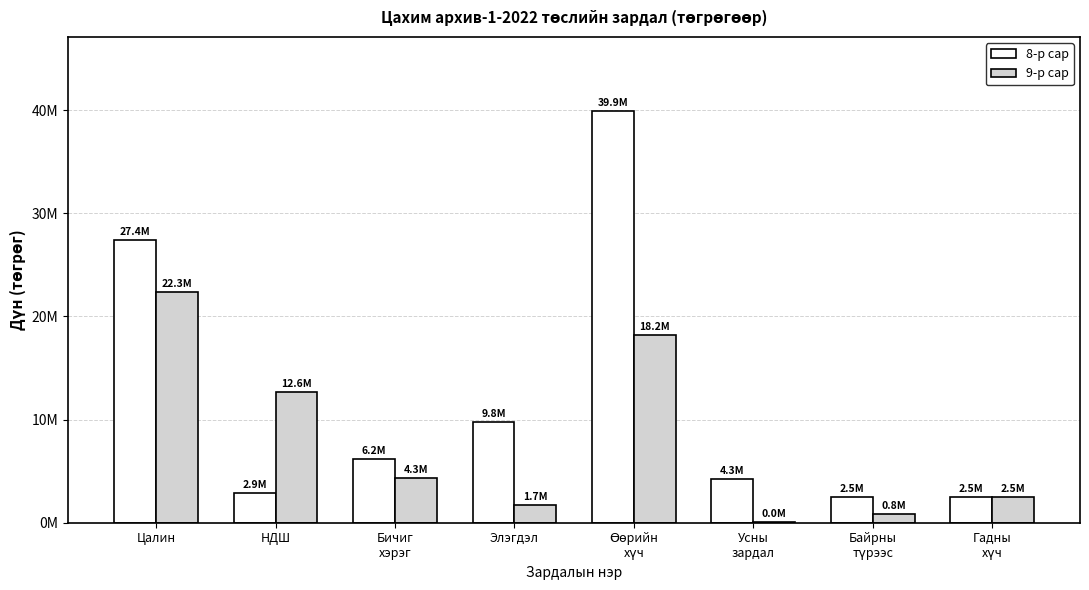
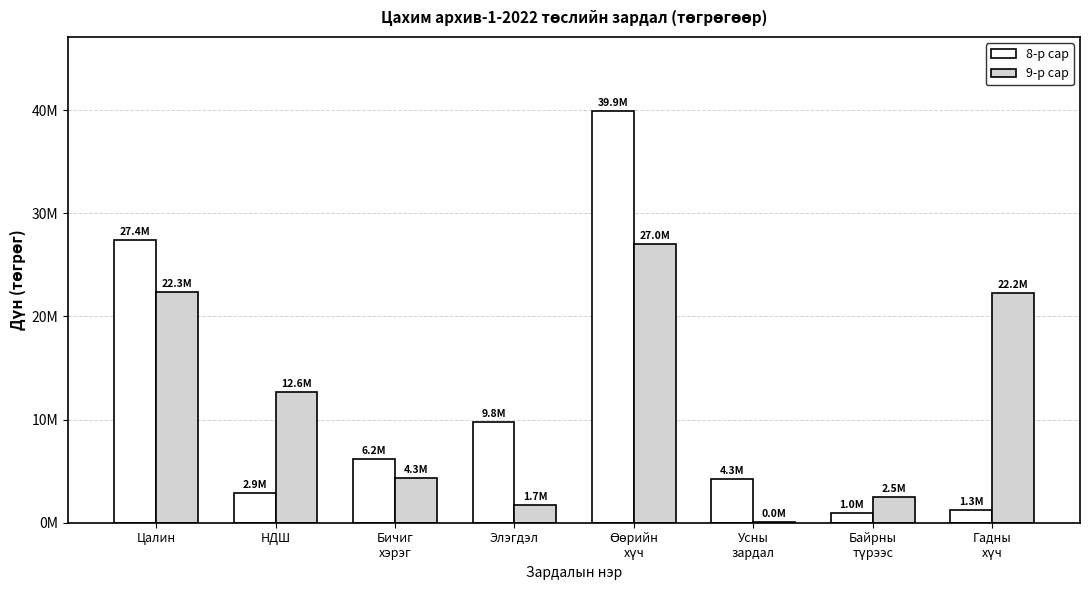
  {
    "8-р сар": {
      "Цалин": "27.4M",
      "НДШ": "2.9M",
      "Бичиг хэрэг": "6.2M",
      "Элэгдэл": "9.8M",
      "Өөрийн хүч": "39.9M",
      "Усны зардал": "4.3M",
-     "Байрны түрээс": "2.5M",
-     "Гадны хүч": "2.5M"
+     "Байрны түрээс": "1.0M",
+     "Гадны хүч": "1.3M"
    },
    "9-р сар": {
      "Цалин": "22.3M",
      "НДШ": "12.6M",
      "Бичиг хэрэг": "4.3M",
      "Элэгдэл": "1.7M",
-     "Өөрийн хүч": "18.2M",
-     "Байрны түрээс": "0.8M",
-     "Гадны хүч": "2.5M"
+     "Өөрийн хүч": "27.0M",
+     "Байрны түрээс": "2.5M",
+     "Гадны хүч": "22.2M"
    }
  }
